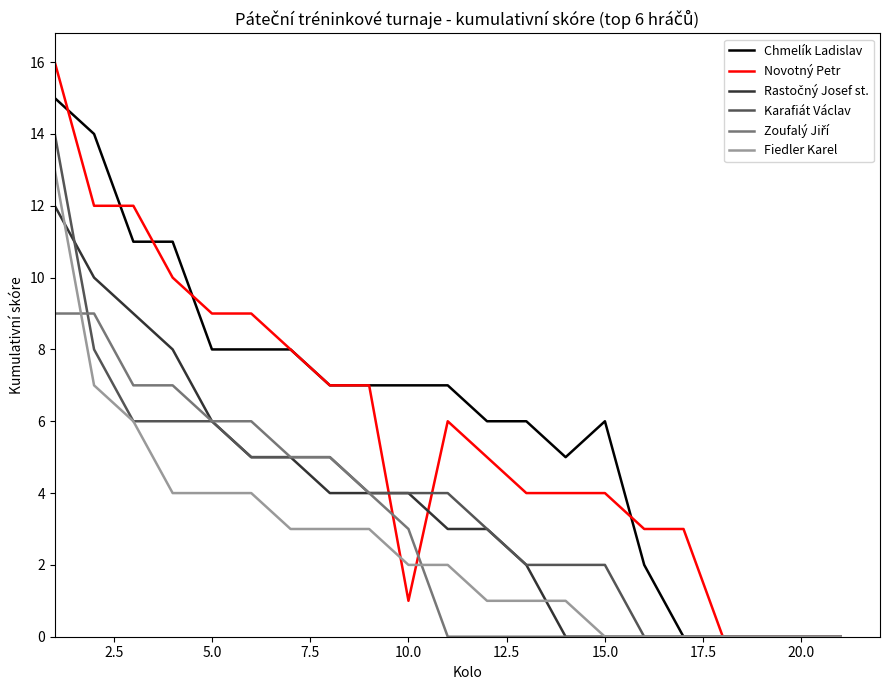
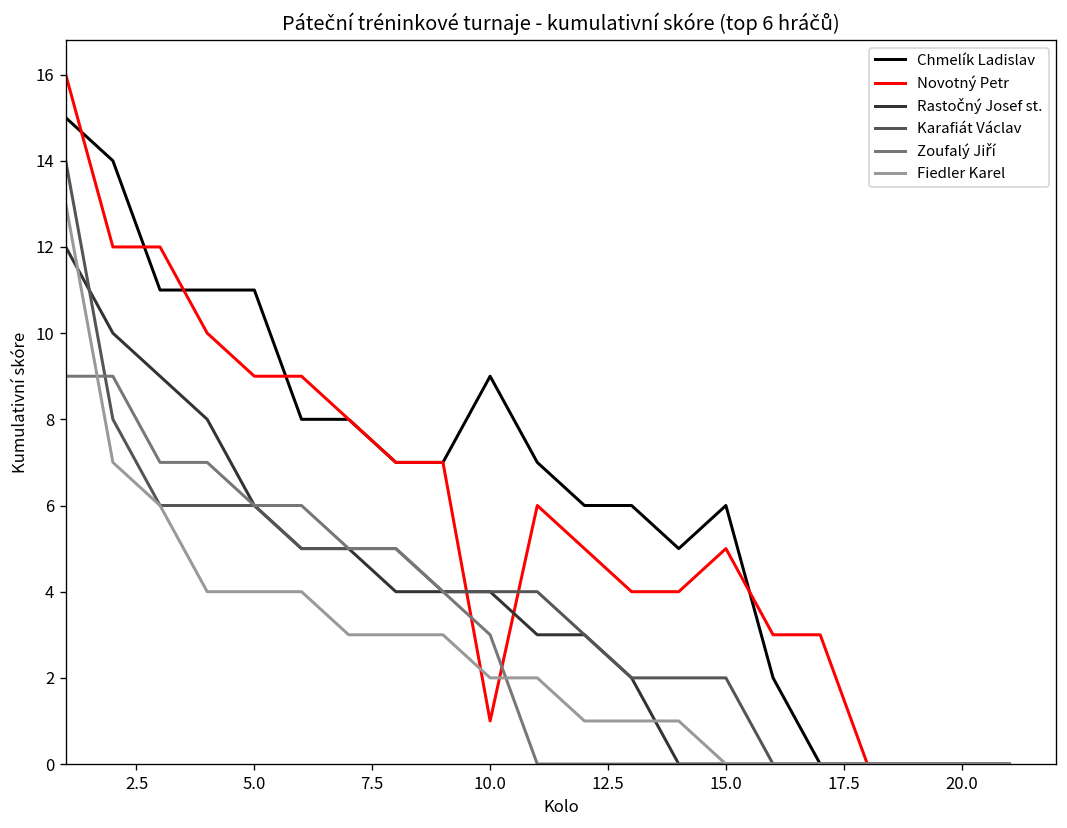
  {
    "Chmelík Ladislav": {
-     "5.0": 8,
-     "10.0": 7,
+     "5.0": 11,
+     "10.0": 9,
      "15.0": 6
    },
    "Novotný Petr": {
      "5.0": 9,
      "10.0": 1,
-     "15.0": 4
+     "15.0": 5
    }
  }
